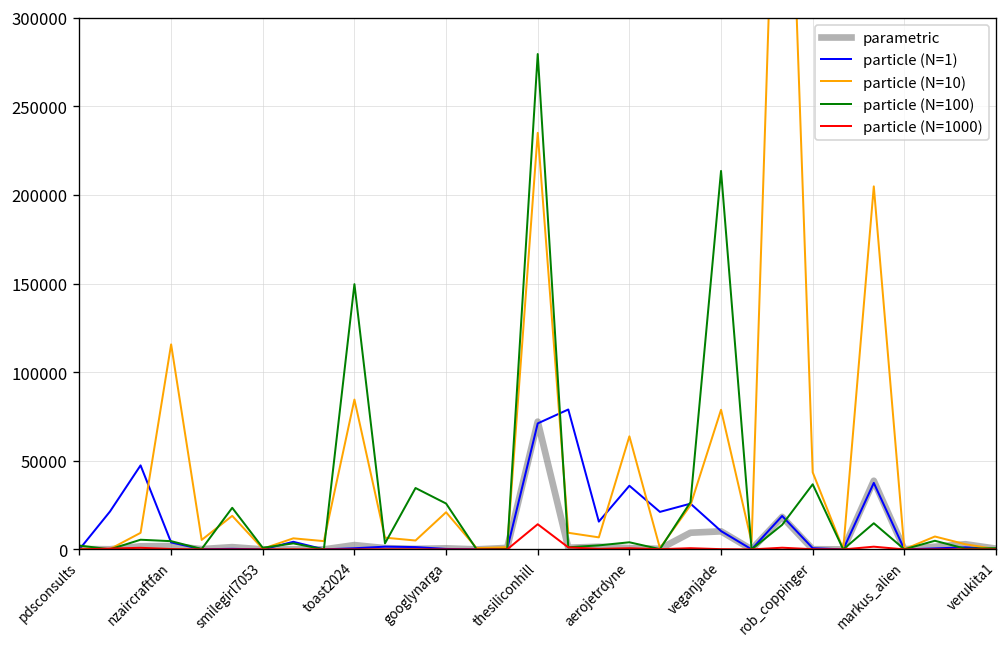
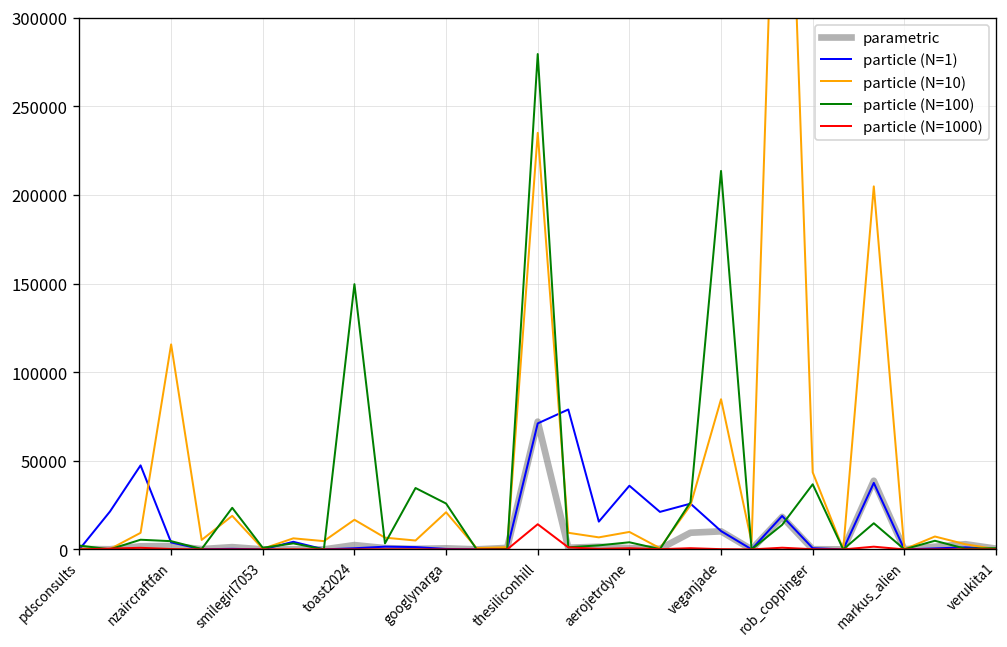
  {
    "parametric": {
      "toast2024": 2000
    },
    "particle (N=1)": {
      "aerojetrdyne": 36000
    },
    "particle (N=10)": {
      "nzaircraftfan": 116000,
-     "toast2024": 85000,
+     "toast2024": 17000,
      "googlynarga": 21000,
      "thesiliconhill": 235000,
-     "aerojetrdyne": 64000,
-     "veganjade": 79000,
+     "aerojetrdyne": 10000,
+     "veganjade": 85000,
      "rob_coppinger": 43000
    },
    "particle (N=100)": {
      "pdsconsults": 2000,
      "toast2024": 150000,
      "googlynarga": 26000,
      "thesiliconhill": 279000,
      "aerojetrdyne": 4000,
      "veganjade": 214000,
      "rob_coppinger": 37000
    },
    "particle (N=1000)": {
      "thesiliconhill": 14000,
      "veganjade": 0
    }
  }
